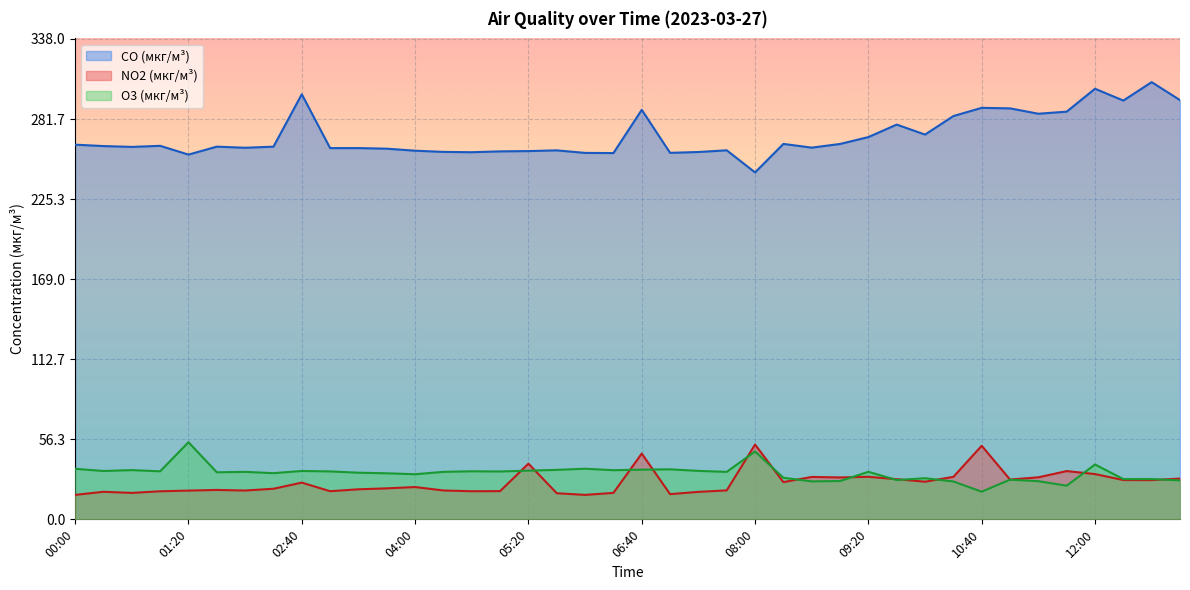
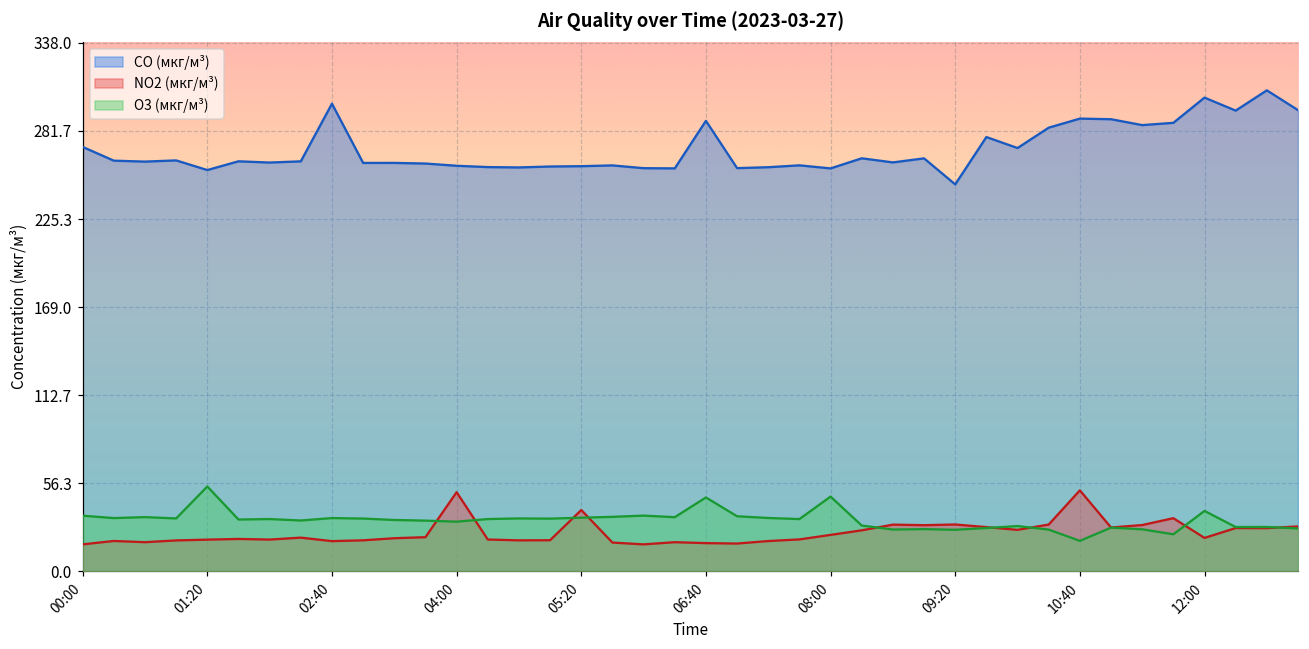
  {
    "CO (мкг/м³)": {
-     "00:00": 264,
+     "00:00": 271,
      "01:20": 257,
      "02:40": 299,
      "04:00": 259,
      "05:20": 259,
      "06:40": 288,
-     "08:00": 244,
-     "09:20": 269,
+     "08:00": 258,
+     "09:20": 247,
      "10:40": 290,
      "12:00": 303
    },
    "NO2 (мкг/м³)": {
      "00:00": 17,
      "01:20": 20,
-     "02:40": 26,
-     "04:00": 23,
+     "02:40": 19,
+     "04:00": 51,
      "05:20": 39,
-     "06:40": 46,
-     "08:00": 53,
+     "06:40": 18,
+     "08:00": 23,
      "09:20": 30,
      "10:40": 52,
-     "12:00": 32
+     "12:00": 21
    },
    "O3 (мкг/м³)": {
      "00:00": 36,
      "01:20": 54,
      "02:40": 34,
      "04:00": 32,
      "05:20": 34,
-     "06:40": 35,
+     "06:40": 47,
      "08:00": 48,
-     "09:20": 33,
+     "09:20": 27,
      "10:40": 19,
      "12:00": 39
    }
  }
